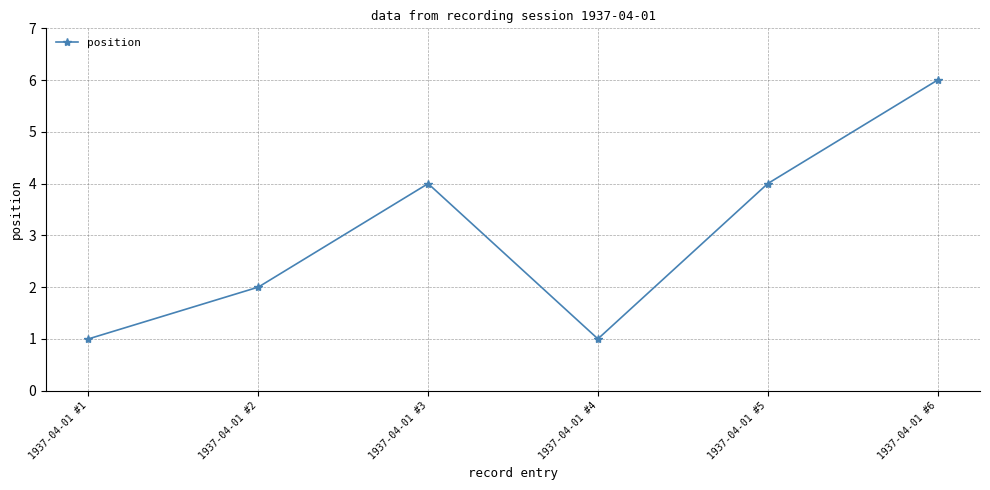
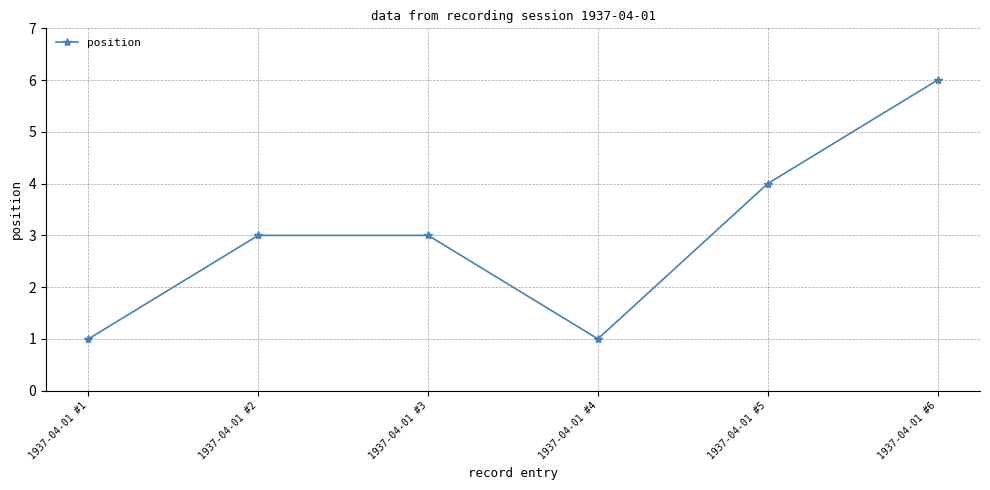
  {
    "1937-04-01 #1": 1,
-   "1937-04-01 #2": 2,
-   "1937-04-01 #3": 4,
+   "1937-04-01 #2": 3,
+   "1937-04-01 #3": 3,
    "1937-04-01 #4": 1,
    "1937-04-01 #5": 4,
    "1937-04-01 #6": 6
  }
